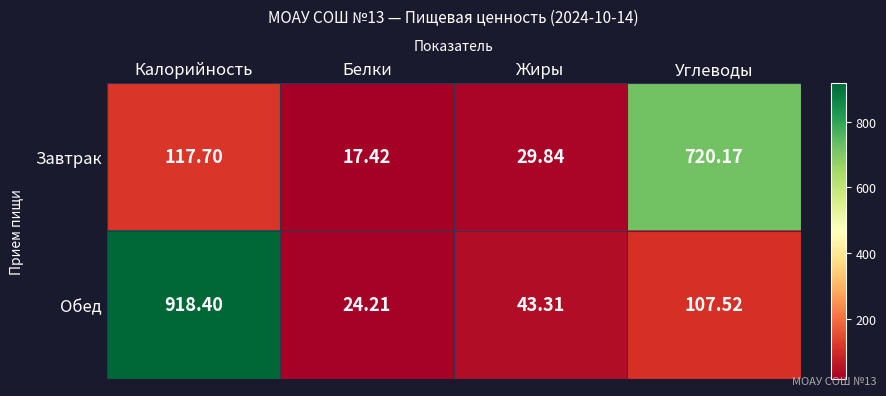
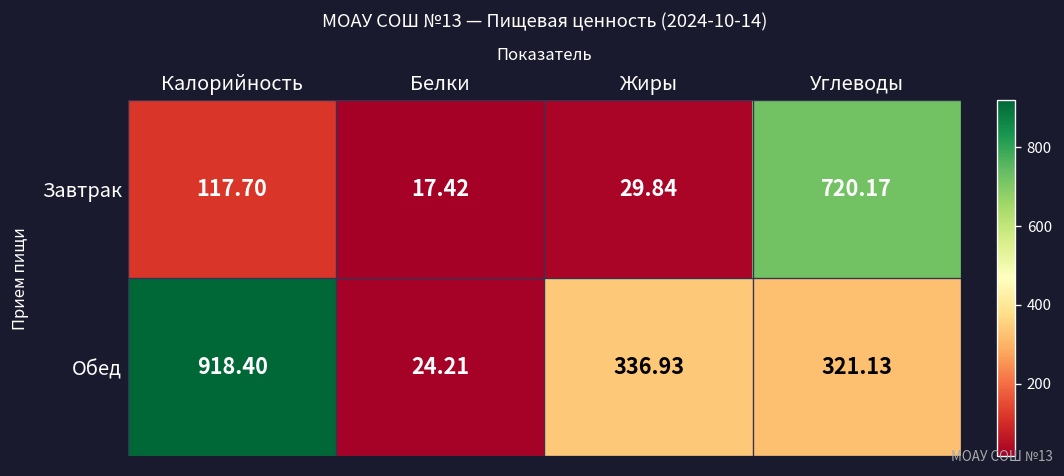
  {
    "Завтрак": {
      "Калорийность": 117.70,
      "Белки": 17.42,
      "Жиры": 29.84,
      "Углеводы": 720.17
    },
    "Обед": {
      "Калорийность": 918.40,
      "Белки": 24.21,
-     "Жиры": 43.31,
-     "Углеводы": 107.52
+     "Жиры": 336.93,
+     "Углеводы": 321.13
    }
  }
